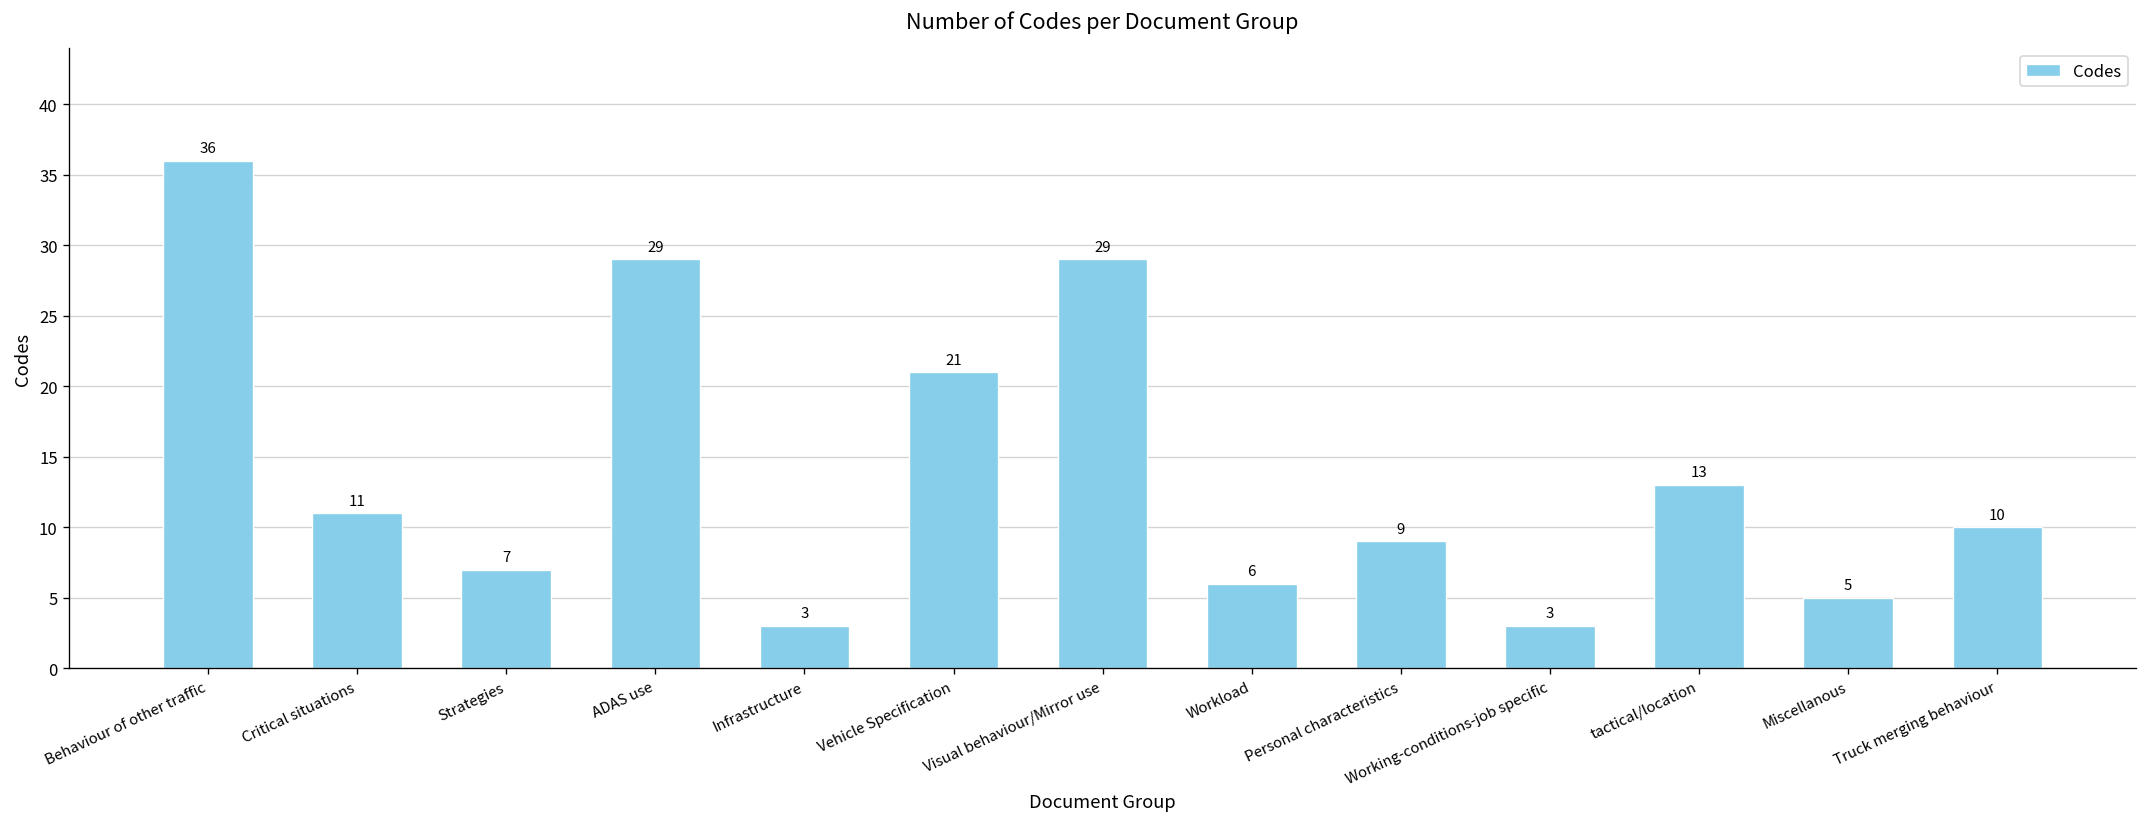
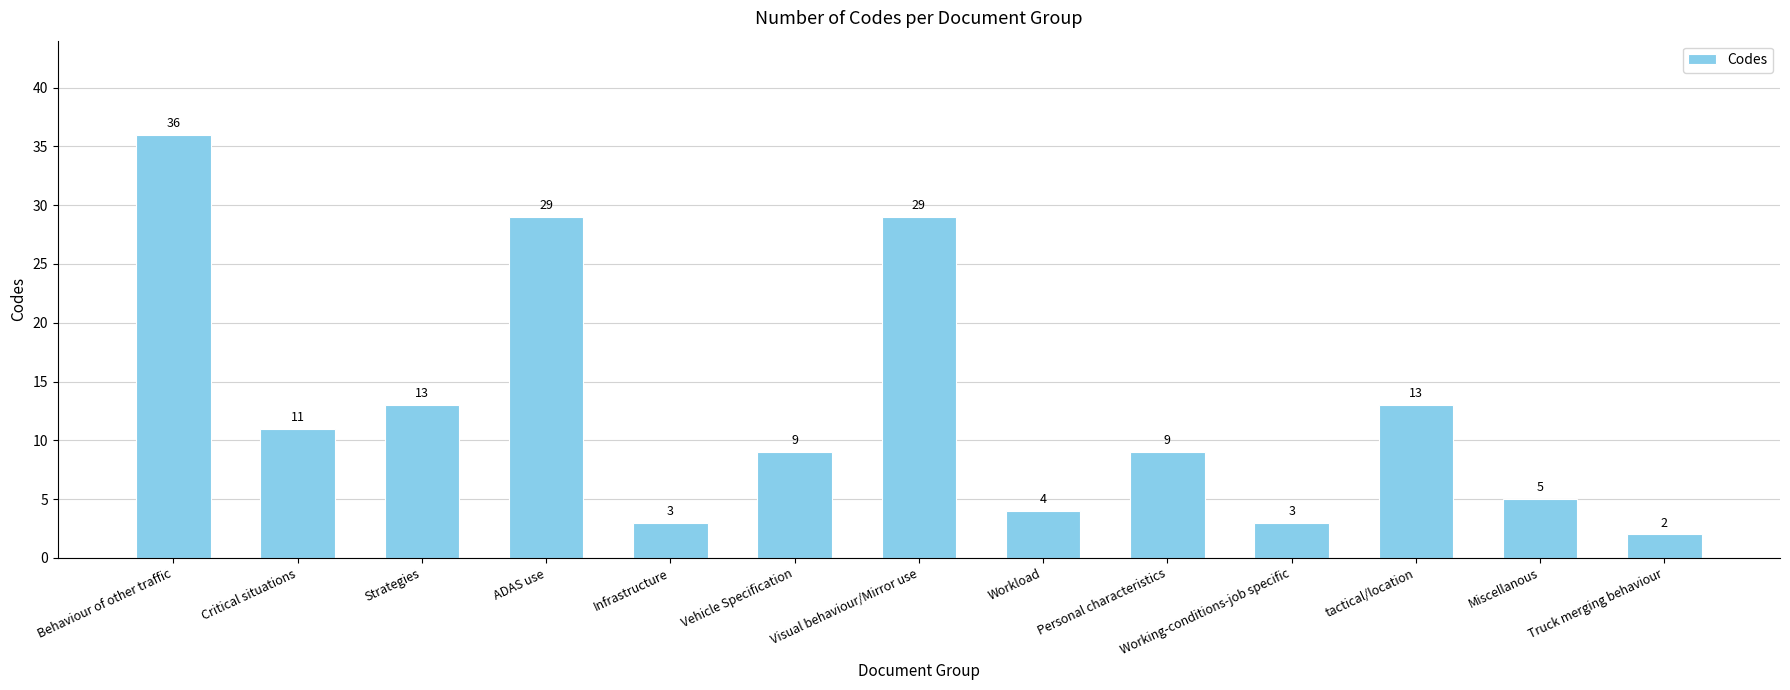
  {
    "Behaviour of other traffic": 36,
    "Critical situations": 11,
-   "Strategies": 7,
+   "Strategies": 13,
    "ADAS use": 29,
    "Infrastructure": 3,
-   "Vehicle Specification": 21,
+   "Vehicle Specification": 9,
    "Visual behaviour/Mirror use": 29,
-   "Workload": 6,
+   "Workload": 4,
    "Personal characteristics": 9,
    "Working-conditions-job specific": 3,
    "tactical/location": 13,
    "Miscellanous": 5,
-   "Truck merging behaviour": 10
+   "Truck merging behaviour": 2
  }
